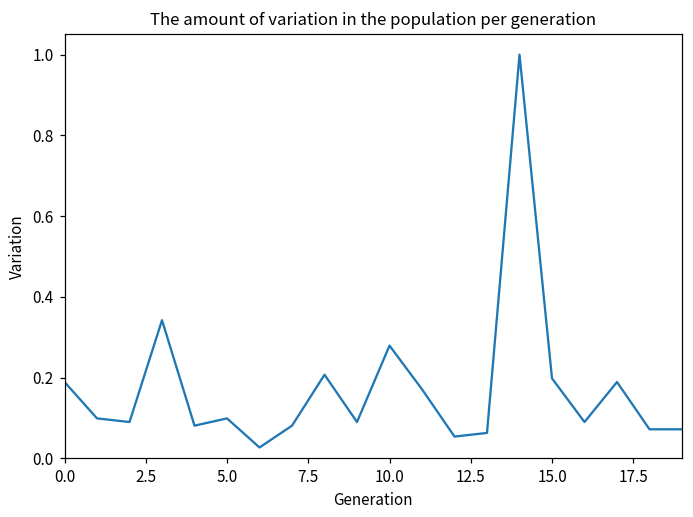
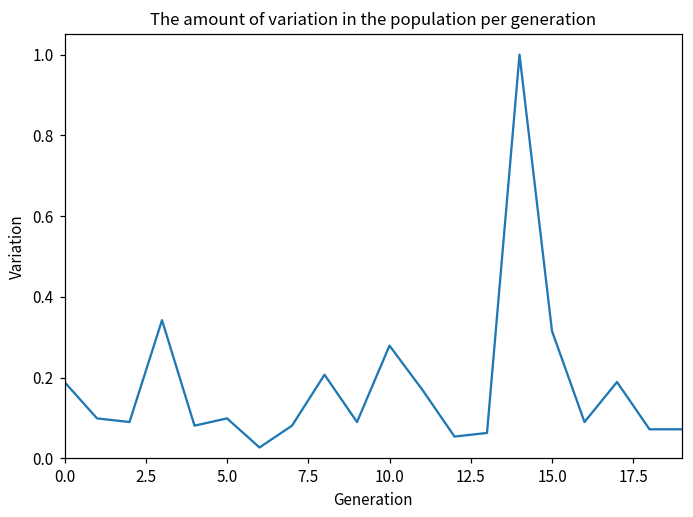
  {
    "0.0": 0.19,
    "5.0": 0.10,
    "10.0": 0.28,
-   "15.0": 0.20
+   "15.0": 0.32
  }
